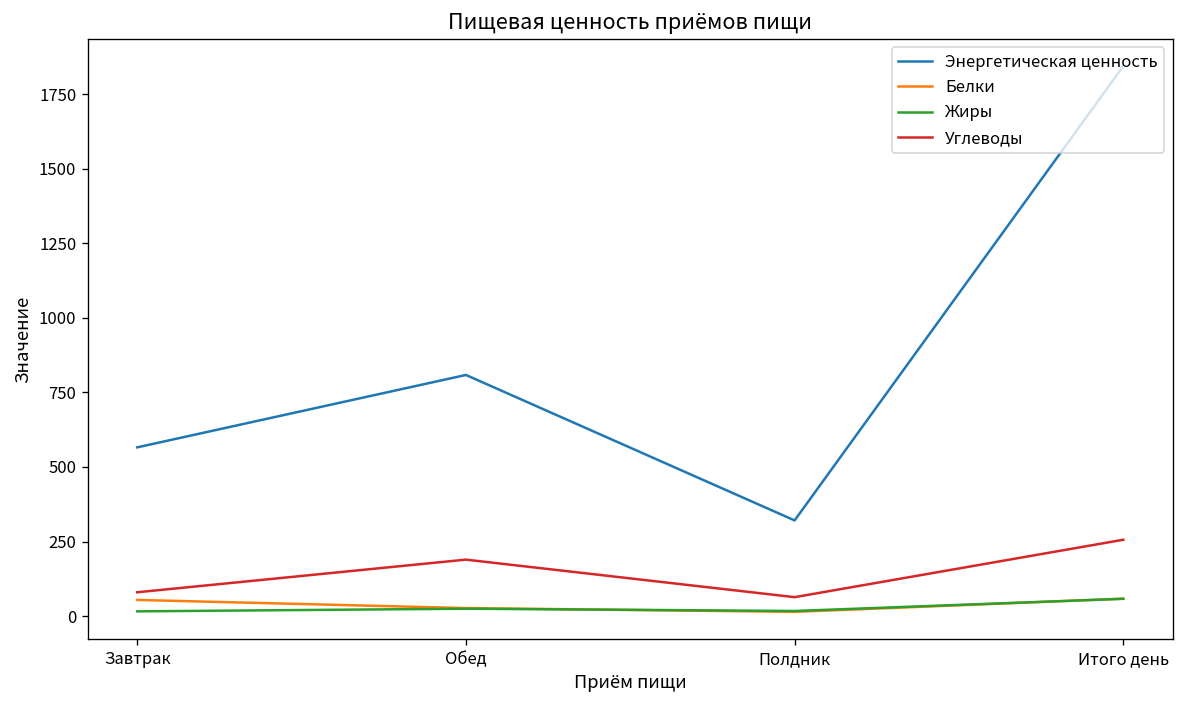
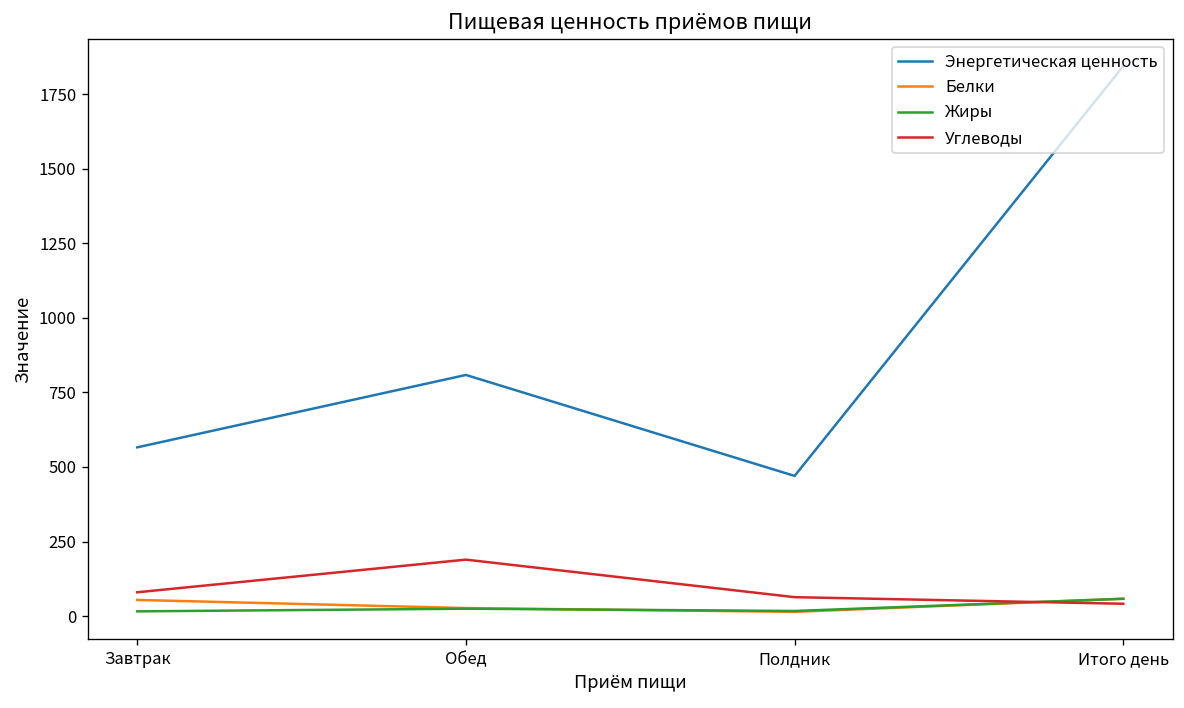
  {
    "Энергетическая ценность": {
      "Завтрак": 570,
      "Обед": 810,
-     "Полдник": 320
+     "Полдник": 470
    },
    "Белки": {
      "Завтрак": 50
    },
    "Жиры": {
      "Завтрак": 20
    },
    "Углеводы": {
      "Завтрак": 80,
      "Обед": 190,
      "Полдник": 60,
-     "Итого день": 260
+     "Итого день": 40
    }
  }
